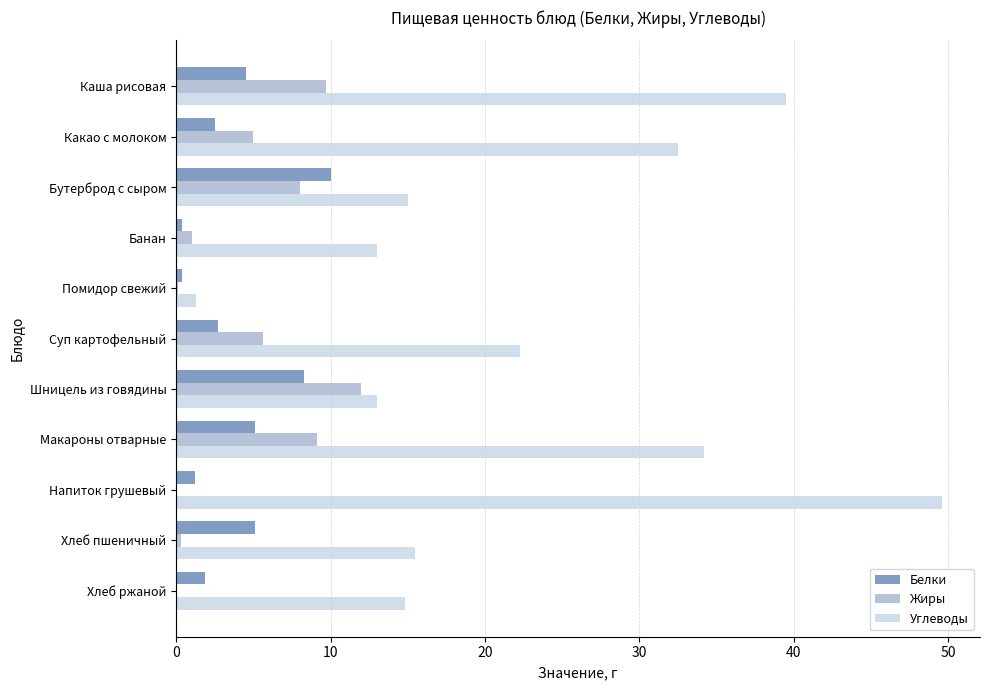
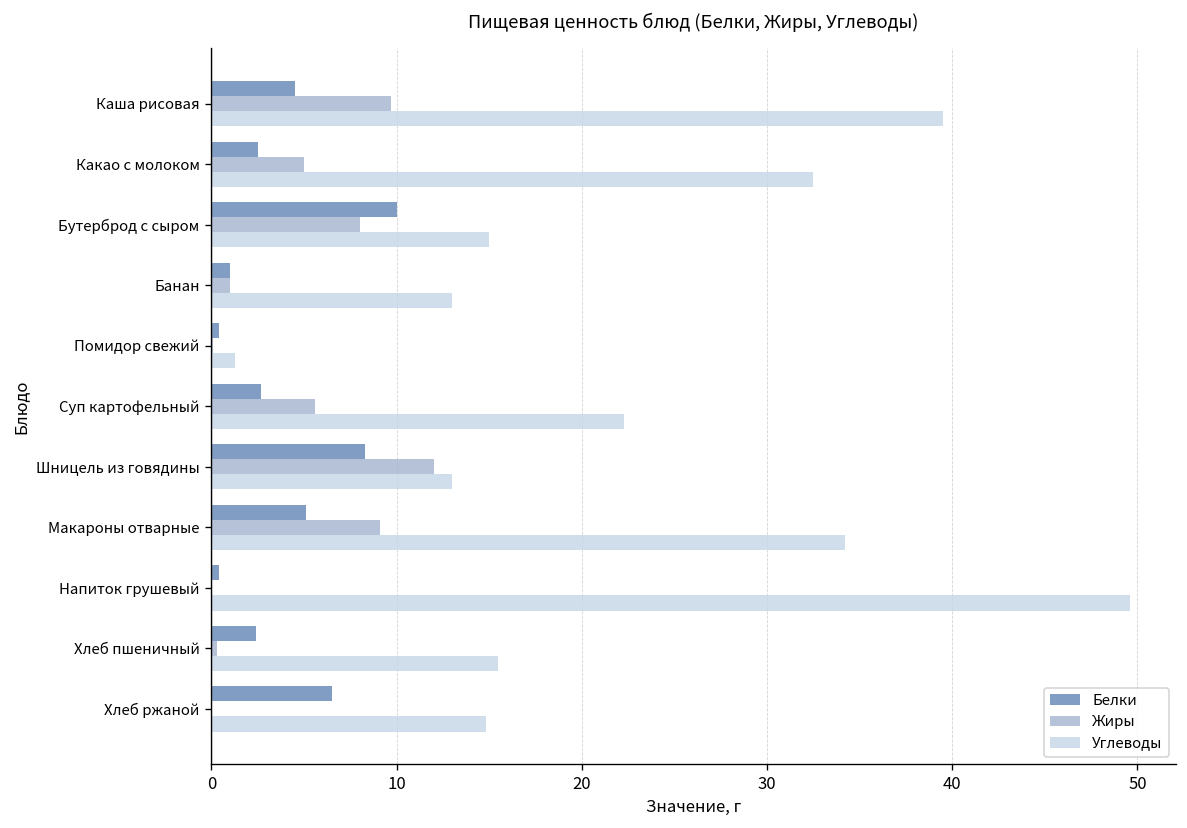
  {
    "Белки": {
      "Каша рисовая": 4.5,
      "Какао с молоком": 2.5,
      "Бутерброд с сыром": 10.0,
-     "Банан": 0.4,
+     "Банан": 1.0,
      "Помидор свежий": 0.4,
      "Суп картофельный": 2.7,
      "Шницель из говядины": 8.3,
      "Макароны отварные": 5.1,
-     "Напиток грушевый": 1.2,
-     "Хлеб пшеничный": 5.1,
-     "Хлеб ржаной": 1.9
+     "Напиток грушевый": 0.4,
+     "Хлеб пшеничный": 2.4,
+     "Хлеб ржаной": 6.5
    }
  }
